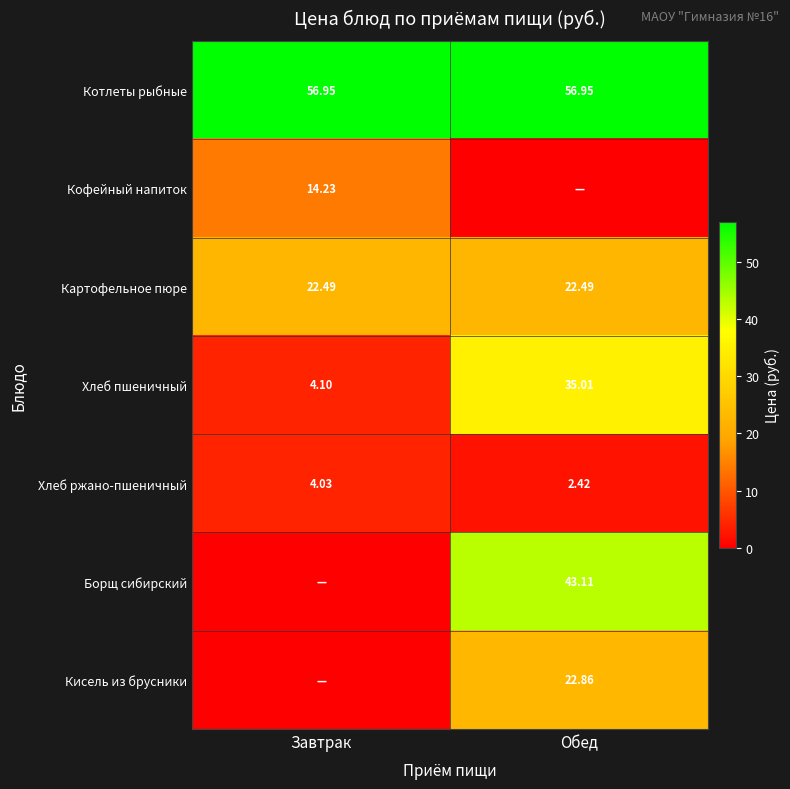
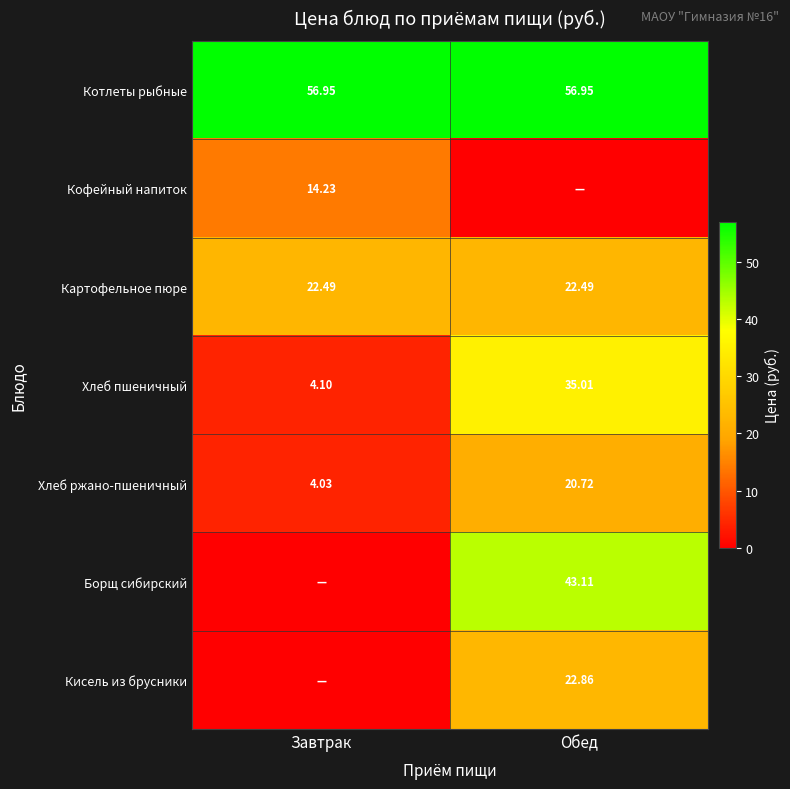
  {
    "Котлеты рыбные": {
      "Завтрак": 56.95,
      "Обед": 56.95
    },
    "Кофейный напиток": {
      "Завтрак": 14.23
    },
    "Картофельное пюре": {
      "Завтрак": 22.49,
      "Обед": 22.49
    },
    "Хлеб пшеничный": {
      "Завтрак": 4.10,
      "Обед": 35.01
    },
    "Хлеб ржано-пшеничный": {
      "Завтрак": 4.03,
-     "Обед": 2.42
+     "Обед": 20.72
    },
    "Борщ сибирский": {
      "Обед": 43.11
    },
    "Кисель из брусники": {
      "Обед": 22.86
    }
  }
